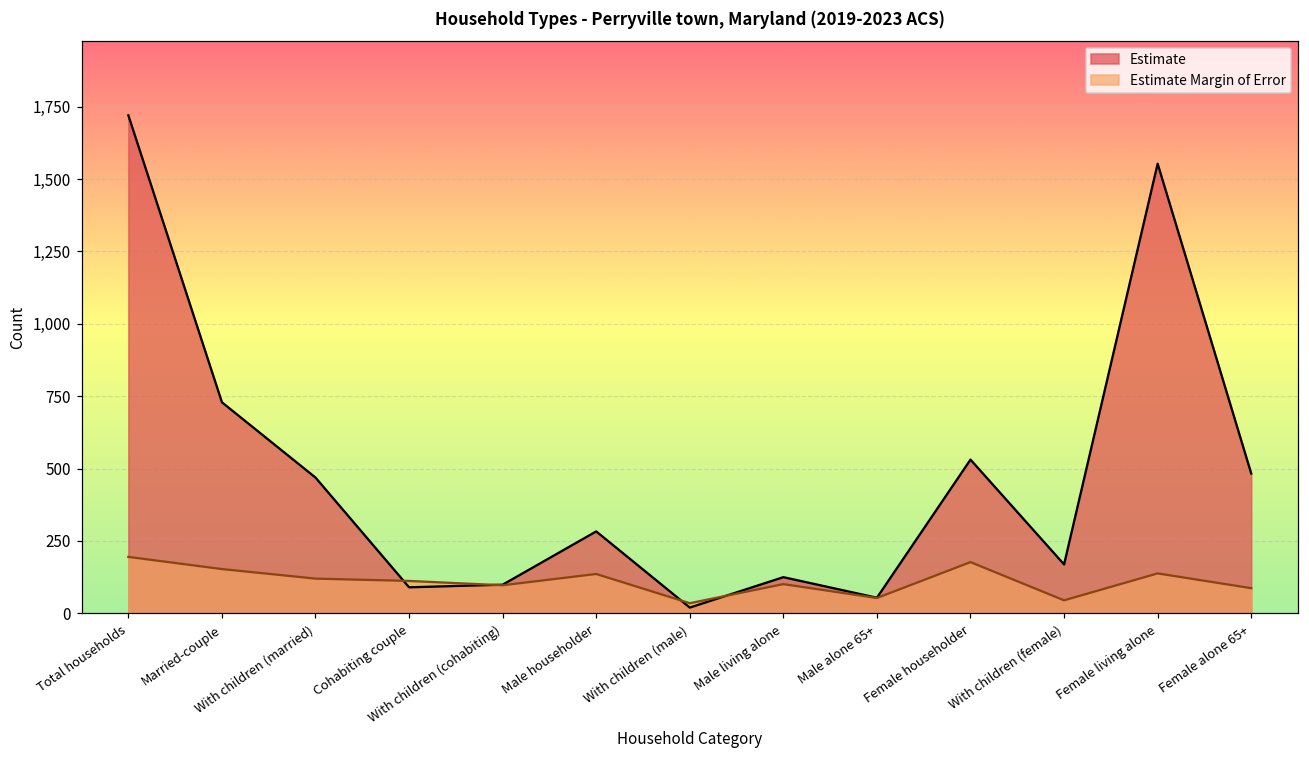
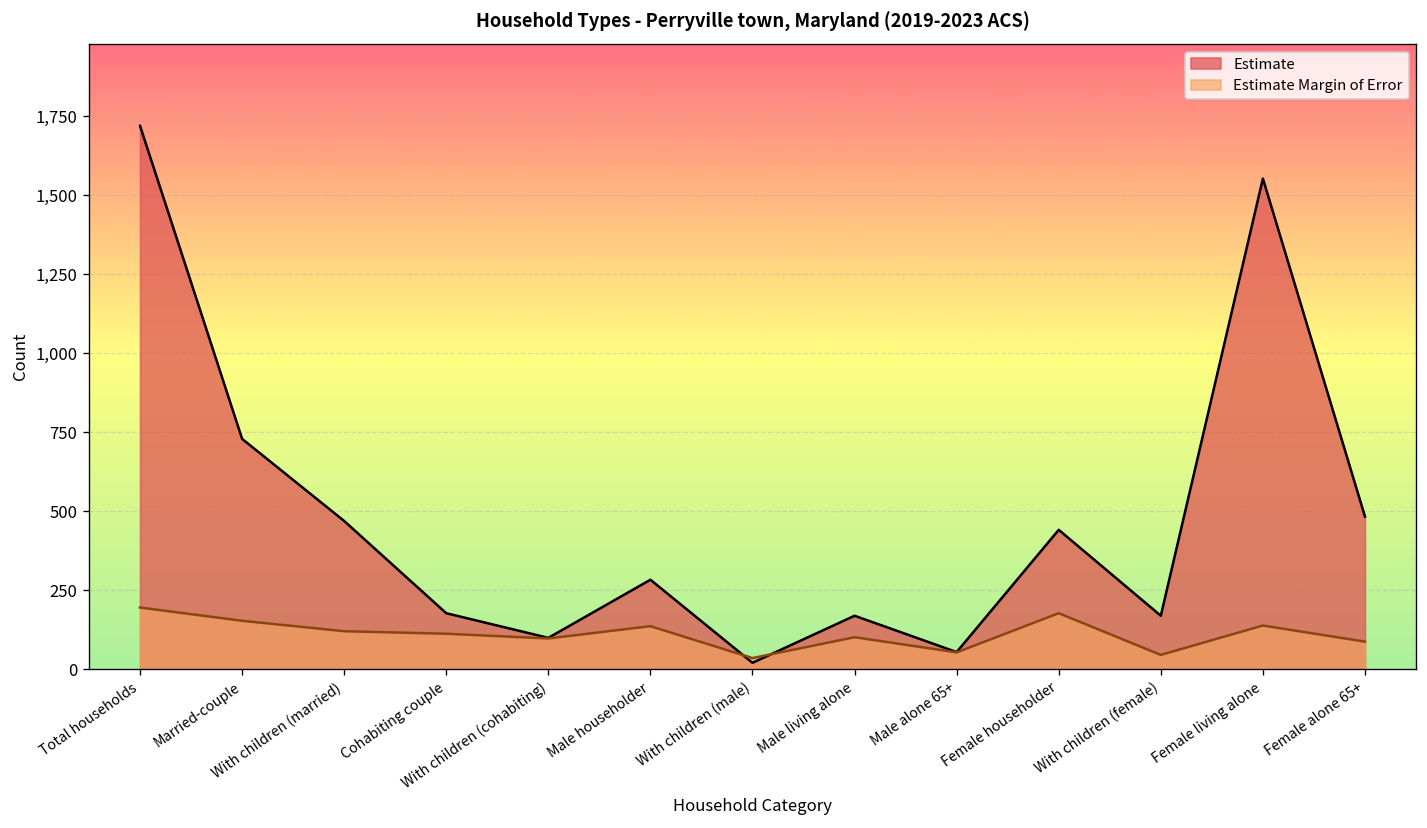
  {
    "Estimate": {
      "Total households": "1,720",
      "Married-couple": "730",
      "With children (married)": "470",
-     "Cohabiting couple": "90",
+     "Cohabiting couple": "180",
      "Male householder": "280",
      "With children (male)": "20",
-     "Male living alone": "130",
-     "Female householder": "530",
+     "Male living alone": "170",
+     "Female householder": "440",
      "With children (female)": "170",
      "Female living alone": "1,550",
      "Female alone 65+": "480"
    },
    "Estimate Margin of Error": {
      "Total households": "200",
      "Married-couple": "150",
      "With children (married)": "120",
      "Cohabiting couple": "110",
      "Male householder": "140",
      "With children (male)": "40",
      "Male living alone": "100",
      "Female householder": "180",
      "With children (female)": "50",
      "Female living alone": "140",
      "Female alone 65+": "90"
    }
  }
